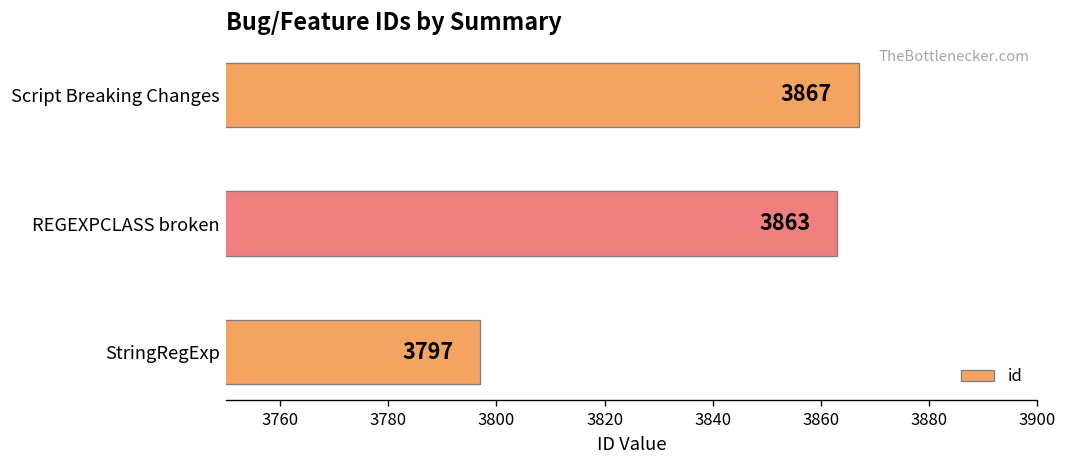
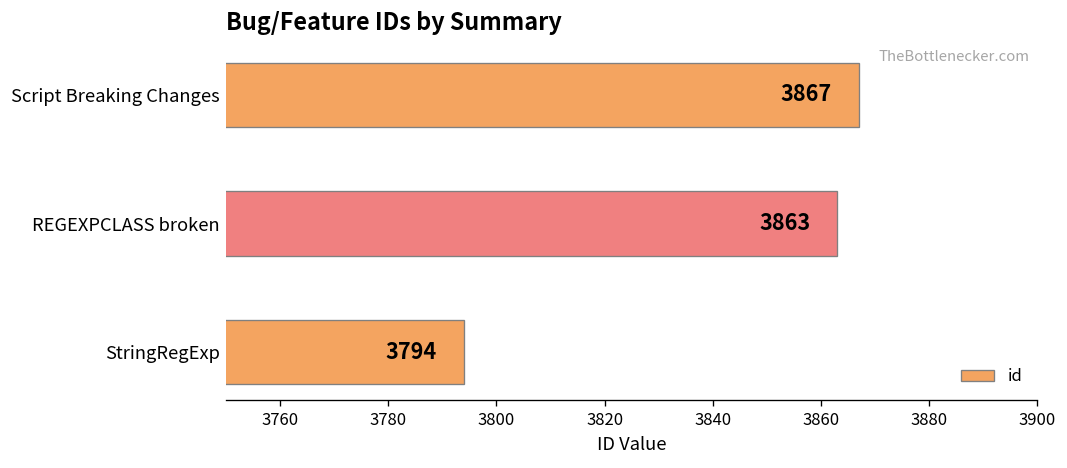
  {
    "Script Breaking Changes": 3867,
    "REGEXPCLASS broken": 3863,
-   "StringRegExp": 3797
+   "StringRegExp": 3794
  }
